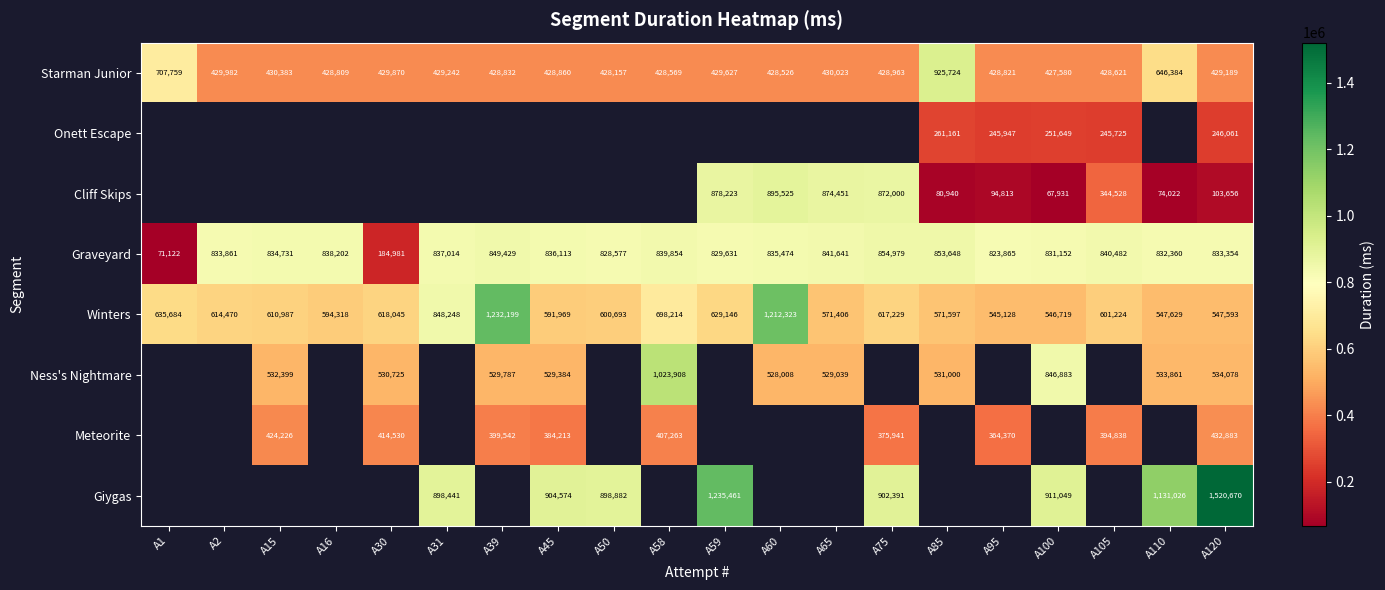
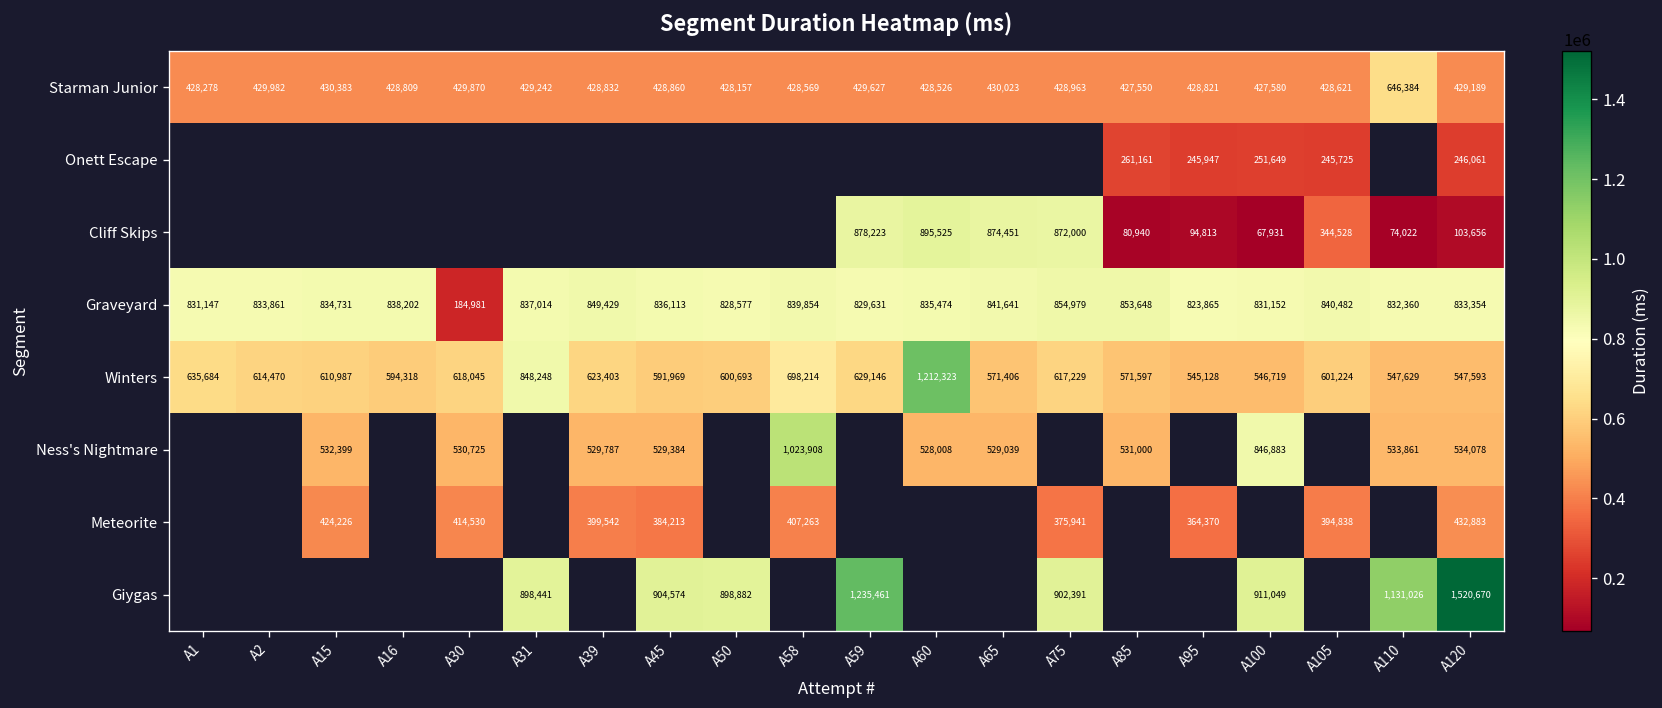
  {
    "Starman Junior": {
-     "A1": "707,759",
+     "A1": "428,278",
      "A2": "429,982",
      "A15": "430,383",
      "A16": "428,809",
      "A30": "429,870",
      "A31": "429,242",
      "A39": "428,832",
      "A45": "428,860",
      "A50": "428,157",
      "A58": "428,569",
      "A59": "429,627",
      "A60": "428,526",
      "A65": "430,023",
      "A75": "428,963",
-     "A85": "925,724",
+     "A85": "427,550",
      "A95": "428,821",
      "A100": "427,580",
      "A105": "428,621",
      "A110": "646,384",
      "A120": "429,189"
    },
    "Onett Escape": {
      "A85": "261,161",
      "A95": "245,947",
      "A100": "251,649",
      "A105": "245,725",
      "A120": "246,061"
    },
    "Cliff Skips": {
      "A59": "878,223",
      "A60": "895,525",
      "A65": "874,451",
      "A75": "872,000",
      "A85": "80,940",
      "A95": "94,813",
      "A100": "67,931",
      "A105": "344,528",
      "A110": "74,022",
      "A120": "103,656"
    },
    "Graveyard": {
-     "A1": "71,122",
+     "A1": "831,147",
      "A2": "833,861",
      "A15": "834,731",
      "A16": "838,202",
      "A30": "184,981",
      "A31": "837,014",
      "A39": "849,429",
      "A45": "836,113",
      "A50": "828,577",
      "A58": "839,854",
      "A59": "829,631",
      "A60": "835,474",
      "A65": "841,641",
      "A75": "854,979",
      "A85": "853,648",
      "A95": "823,865",
      "A100": "831,152",
      "A105": "840,482",
      "A110": "832,360",
      "A120": "833,354"
    },
    "Winters": {
      "A1": "635,684",
      "A2": "614,470",
      "A15": "610,987",
      "A16": "594,318",
      "A30": "618,045",
      "A31": "848,248",
-     "A39": "1,232,199",
+     "A39": "623,403",
      "A45": "591,969",
      "A50": "600,693",
      "A58": "698,214",
      "A59": "629,146",
      "A60": "1,212,323",
      "A65": "571,406",
      "A75": "617,229",
      "A85": "571,597",
      "A95": "545,128",
      "A100": "546,719",
      "A105": "601,224",
      "A110": "547,629",
      "A120": "547,593"
    },
    "Ness's Nightmare": {
      "A15": "532,399",
      "A30": "530,725",
      "A39": "529,787",
      "A45": "529,384",
      "A58": "1,023,908",
      "A60": "528,008",
      "A65": "529,039",
      "A85": "531,000",
      "A100": "846,883",
      "A110": "533,861",
      "A120": "534,078"
    },
    "Meteorite": {
      "A15": "424,226",
      "A30": "414,530",
      "A39": "399,542",
      "A45": "384,213",
      "A58": "407,263",
      "A75": "375,941",
      "A95": "364,370",
      "A105": "394,838",
      "A120": "432,883"
    },
    "Giygas": {
      "A31": "898,441",
      "A45": "904,574",
      "A50": "898,882",
      "A59": "1,235,461",
      "A75": "902,391",
      "A100": "911,049",
      "A110": "1,131,026",
      "A120": "1,520,670"
    }
  }
